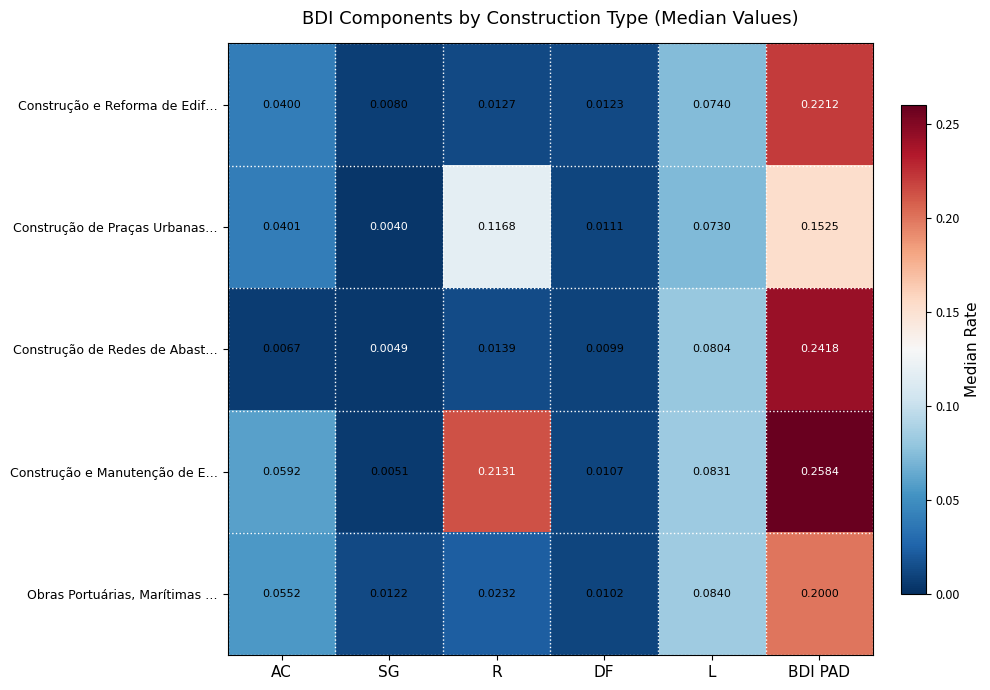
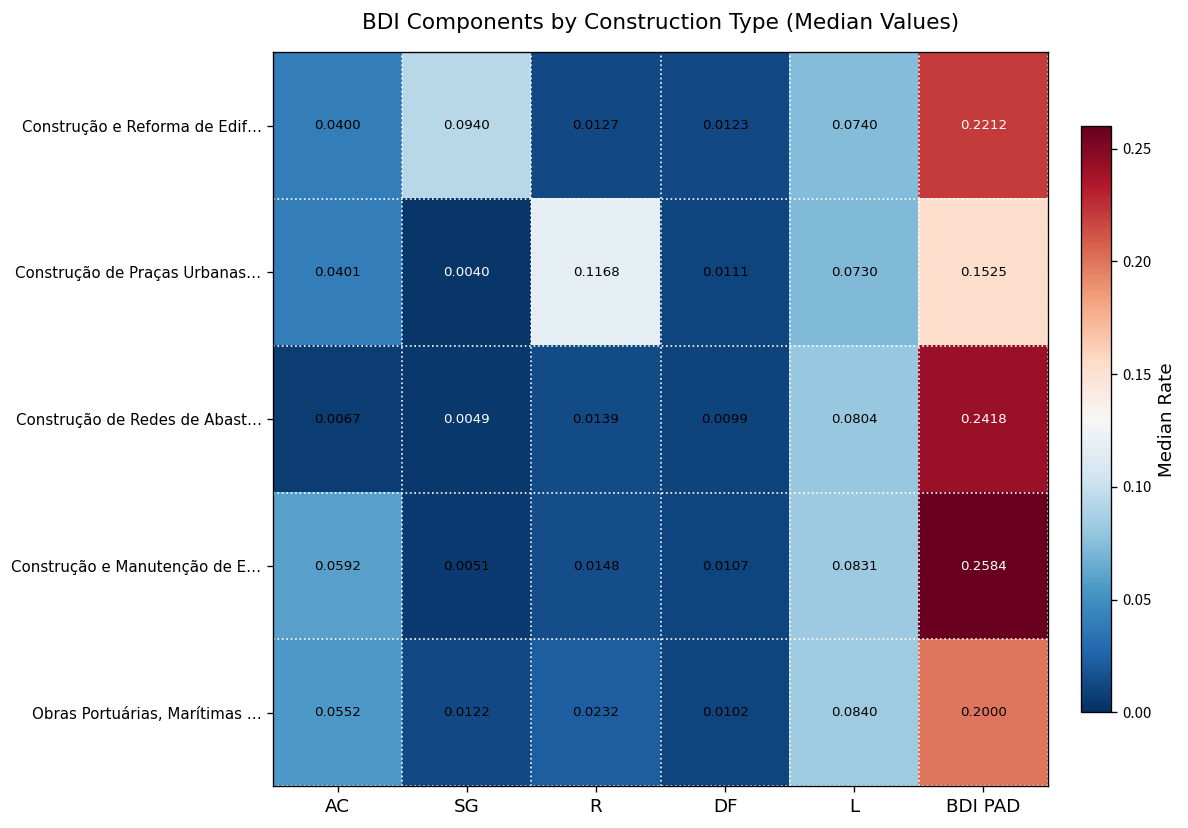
  {
    "Construção e Reforma de Edif…": {
      "AC": 0.0400,
-     "SG": 0.0080,
+     "SG": 0.0940,
      "R": 0.0127,
      "DF": 0.0123,
      "L": 0.0740,
      "BDI PAD": 0.2212
    },
    "Construção de Praças Urbanas…": {
      "AC": 0.0401,
      "SG": 0.0040,
      "R": 0.1168,
      "DF": 0.0111,
      "L": 0.0730,
      "BDI PAD": 0.1525
    },
    "Construção de Redes de Abast…": {
      "AC": 0.0067,
      "SG": 0.0049,
      "R": 0.0139,
      "DF": 0.0099,
      "L": 0.0804,
      "BDI PAD": 0.2418
    },
    "Construção e Manutenção de E…": {
      "AC": 0.0592,
      "SG": 0.0051,
-     "R": 0.2131,
+     "R": 0.0148,
      "DF": 0.0107,
      "L": 0.0831,
      "BDI PAD": 0.2584
    },
    "Obras Portuárias, Marítimas …": {
      "AC": 0.0552,
      "SG": 0.0122,
      "R": 0.0232,
      "DF": 0.0102,
      "L": 0.0840,
      "BDI PAD": 0.2000
    }
  }
